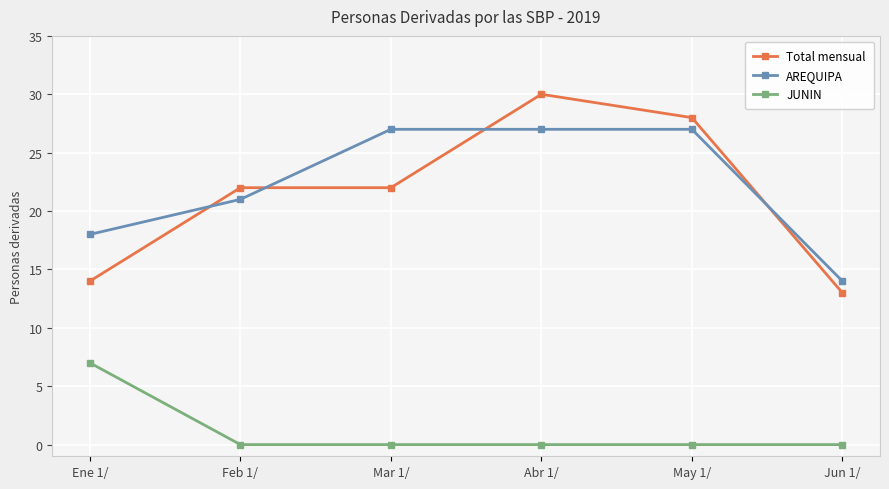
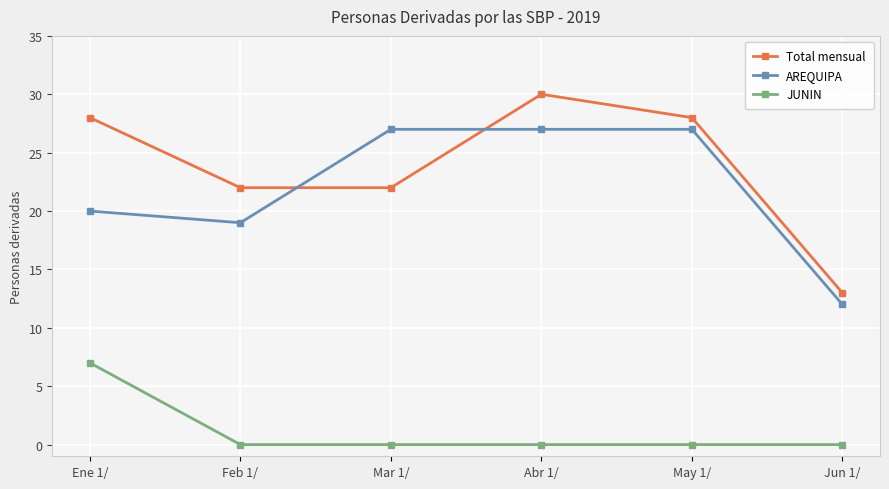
  {
    "Total mensual": {
-     "Ene 1/": 14,
+     "Ene 1/": 28,
      "Feb 1/": 22,
      "Mar 1/": 22,
      "Abr 1/": 30,
      "May 1/": 28,
      "Jun 1/": 13
    },
    "AREQUIPA": {
-     "Ene 1/": 18,
-     "Feb 1/": 21,
+     "Ene 1/": 20,
+     "Feb 1/": 19,
      "Mar 1/": 27,
      "Abr 1/": 27,
      "May 1/": 27,
-     "Jun 1/": 14
+     "Jun 1/": 12
    },
    "JUNIN": {
      "Ene 1/": 7,
      "Feb 1/": 0,
      "Mar 1/": 0,
      "Abr 1/": 0,
      "May 1/": 0,
      "Jun 1/": 0
    }
  }
